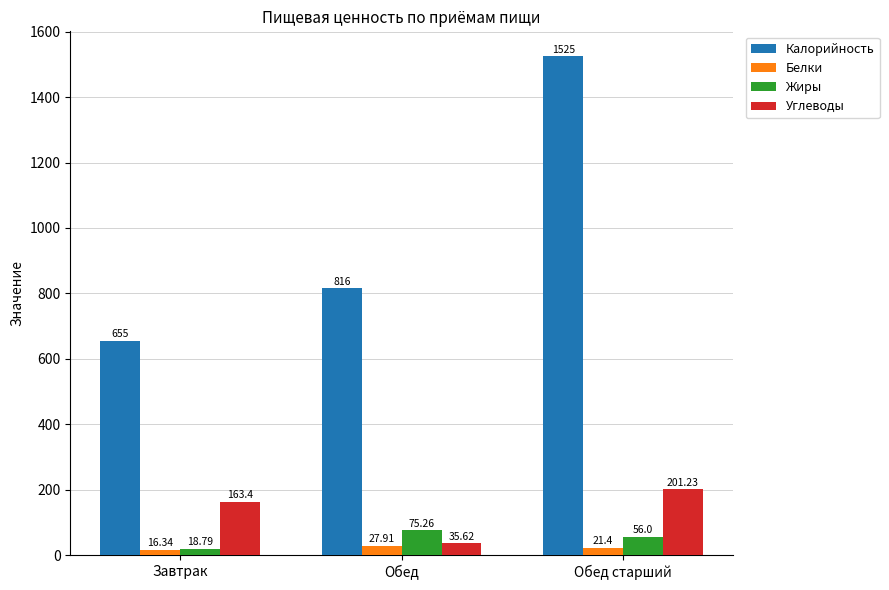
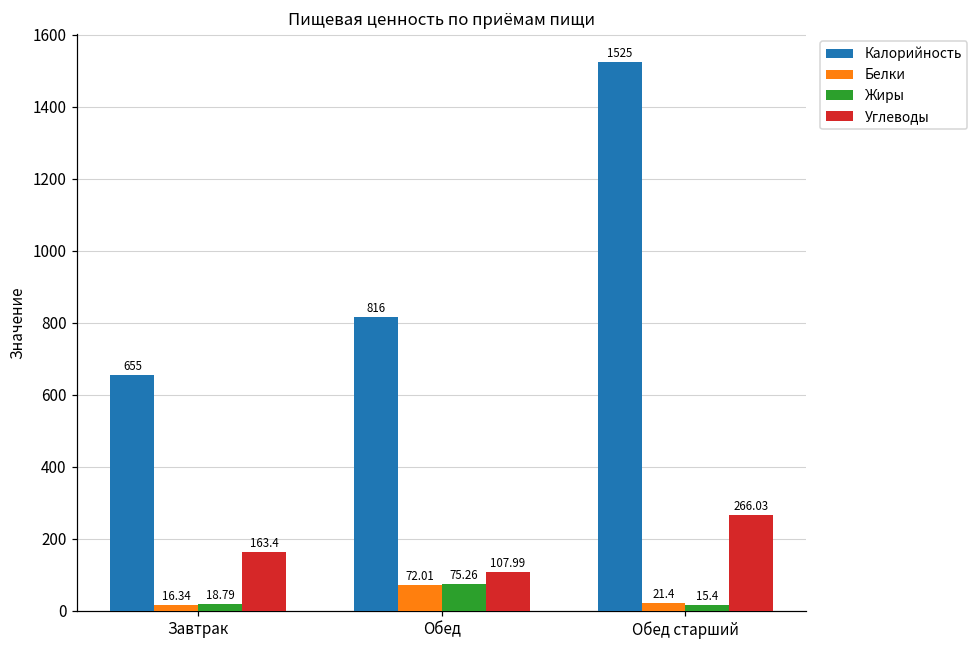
  {
    "Калорийность": {
      "Завтрак": 655,
      "Обед": 816,
      "Обед старший": 1525
    },
    "Белки": {
      "Завтрак": 16.34,
-     "Обед": 27.91,
+     "Обед": 72.01,
      "Обед старший": 21.4
    },
    "Жиры": {
      "Завтрак": 18.79,
      "Обед": 75.26,
-     "Обед старший": 56.0
+     "Обед старший": 15.4
    },
    "Углеводы": {
      "Завтрак": 163.4,
-     "Обед": 35.62,
-     "Обед старший": 201.23
+     "Обед": 107.99,
+     "Обед старший": 266.03
    }
  }
